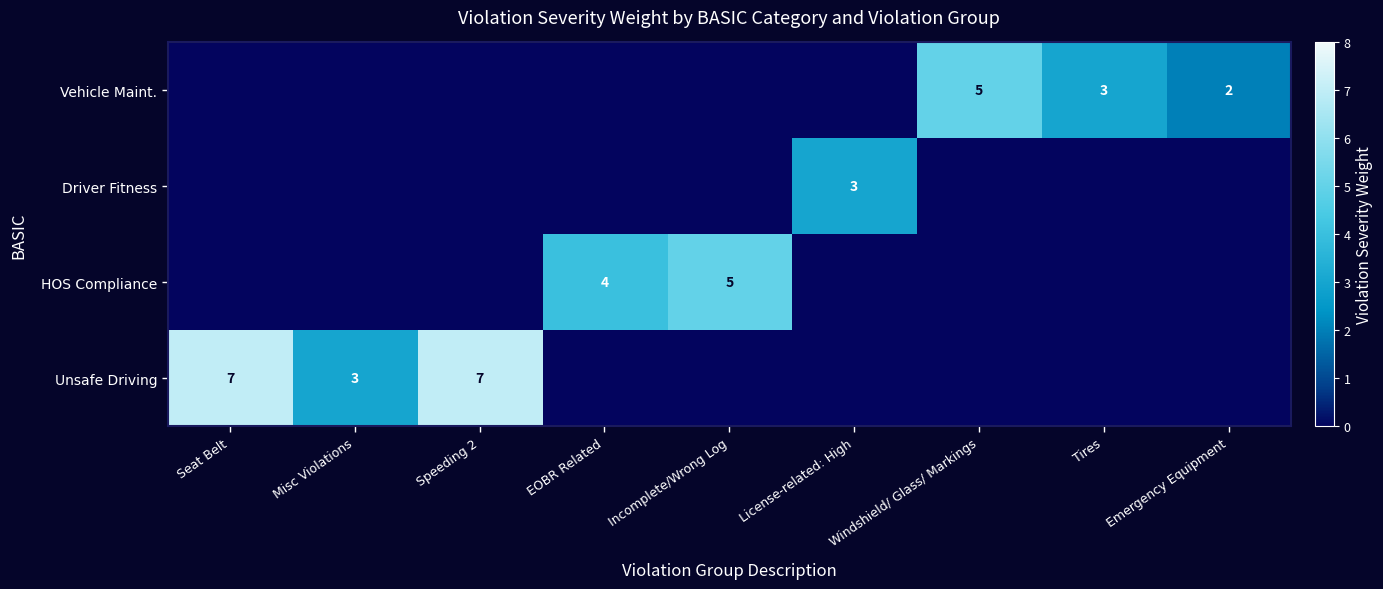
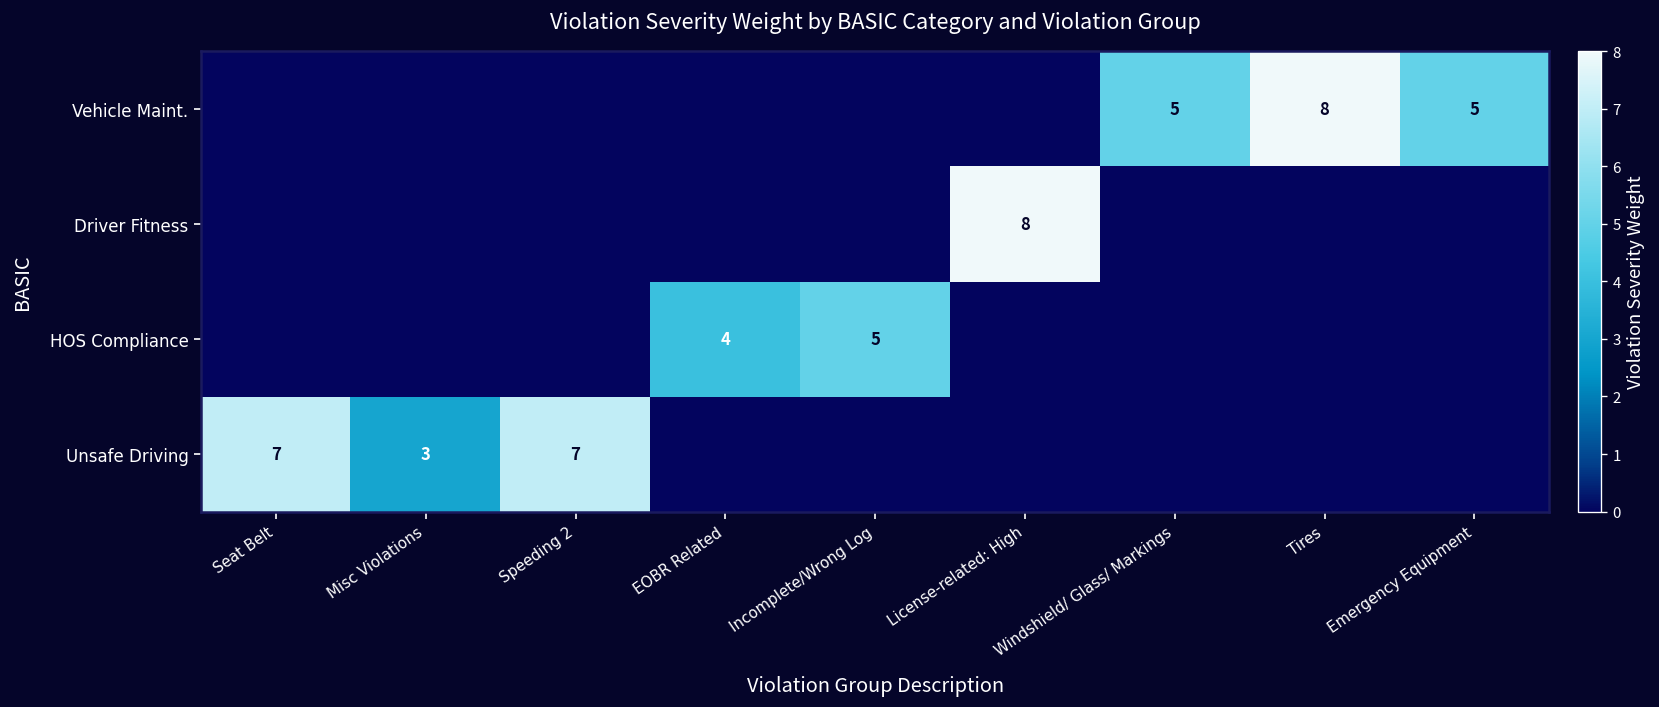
  {
    "Vehicle Maint.": {
      "Windshield/ Glass/ Markings": 5,
-     "Tires": 3,
-     "Emergency Equipment": 2
+     "Tires": 8,
+     "Emergency Equipment": 5
    },
    "Driver Fitness": {
-     "License-related: High": 3
+     "License-related: High": 8
    },
    "HOS Compliance": {
      "EOBR Related": 4,
      "Incomplete/Wrong Log": 5
    },
    "Unsafe Driving": {
      "Seat Belt": 7,
      "Misc Violations": 3,
      "Speeding 2": 7
    }
  }
